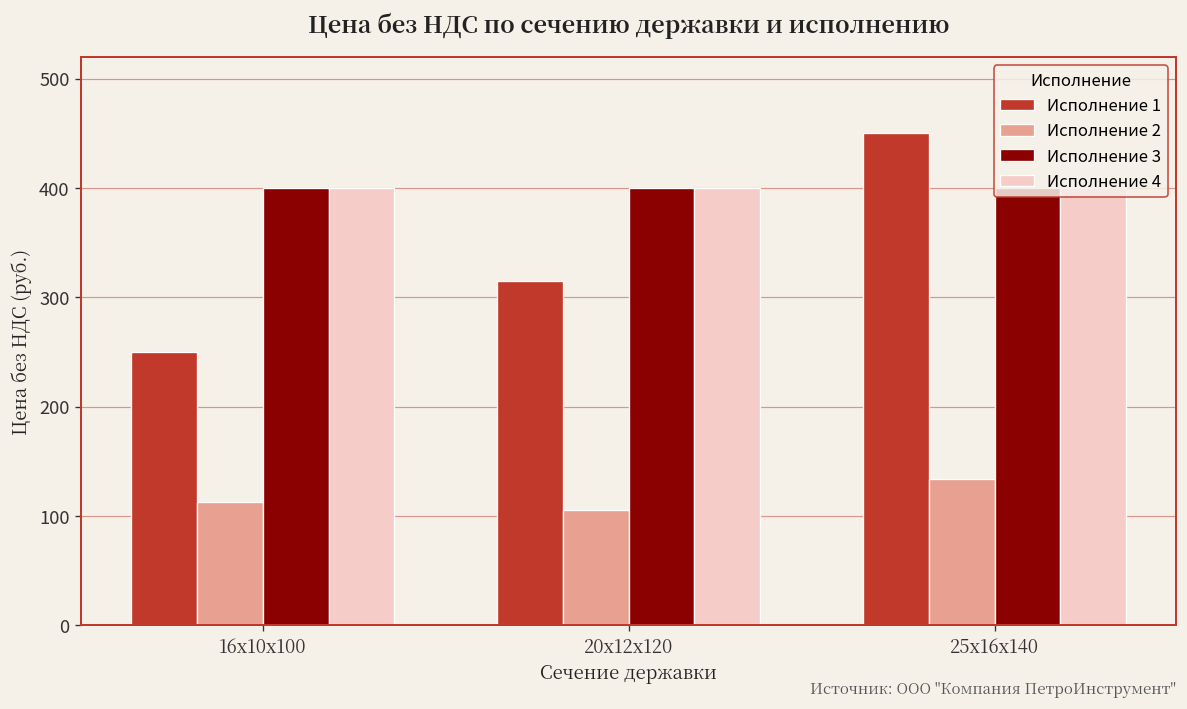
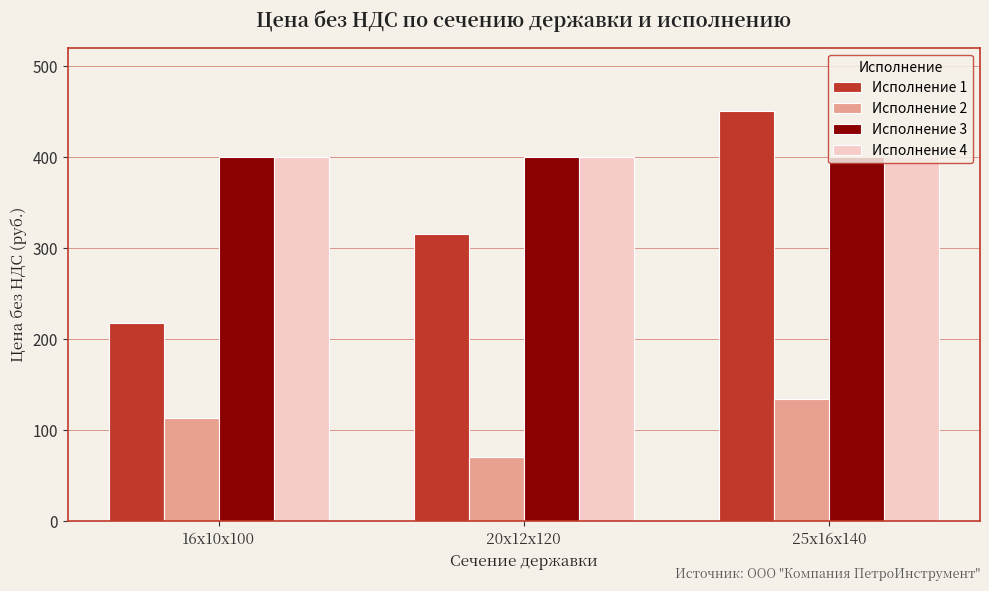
  {
    "Исполнение 1": {
-     "16х10х100": 250,
+     "16х10х100": 220,
      "20х12х120": 320,
      "25х16х140": 450
    },
    "Исполнение 2": {
      "16х10х100": 110,
-     "20х12х120": 110,
+     "20х12х120": 70,
      "25х16х140": 130
    },
    "Исполнение 3": {
      "16х10х100": 400,
      "20х12х120": 400
    },
    "Исполнение 4": {
      "16х10х100": 400,
      "20х12х120": 400
    }
  }
